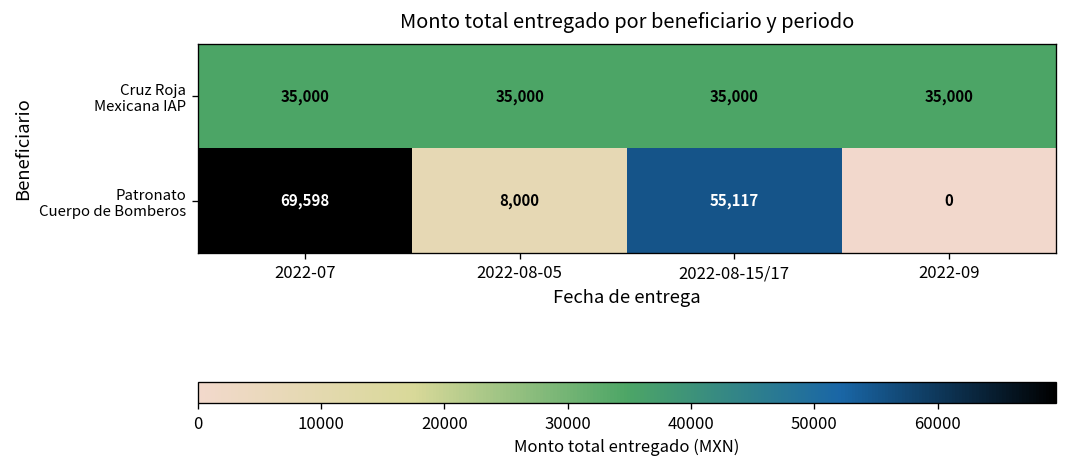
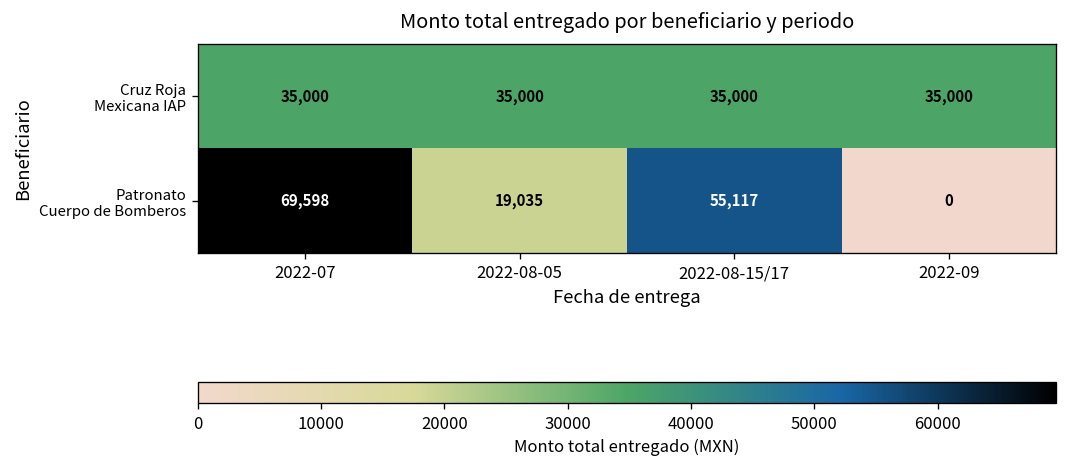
  {
    "Cruz Roja Mexicana IAP": {
      "2022-07": "35,000",
      "2022-08-05": "35,000",
      "2022-08-15/17": "35,000",
      "2022-09": "35,000"
    },
    "Patronato Cuerpo de Bomberos": {
      "2022-07": "69,598",
-     "2022-08-05": "8,000",
+     "2022-08-05": "19,035",
      "2022-08-15/17": "55,117",
      "2022-09": "0"
    }
  }
